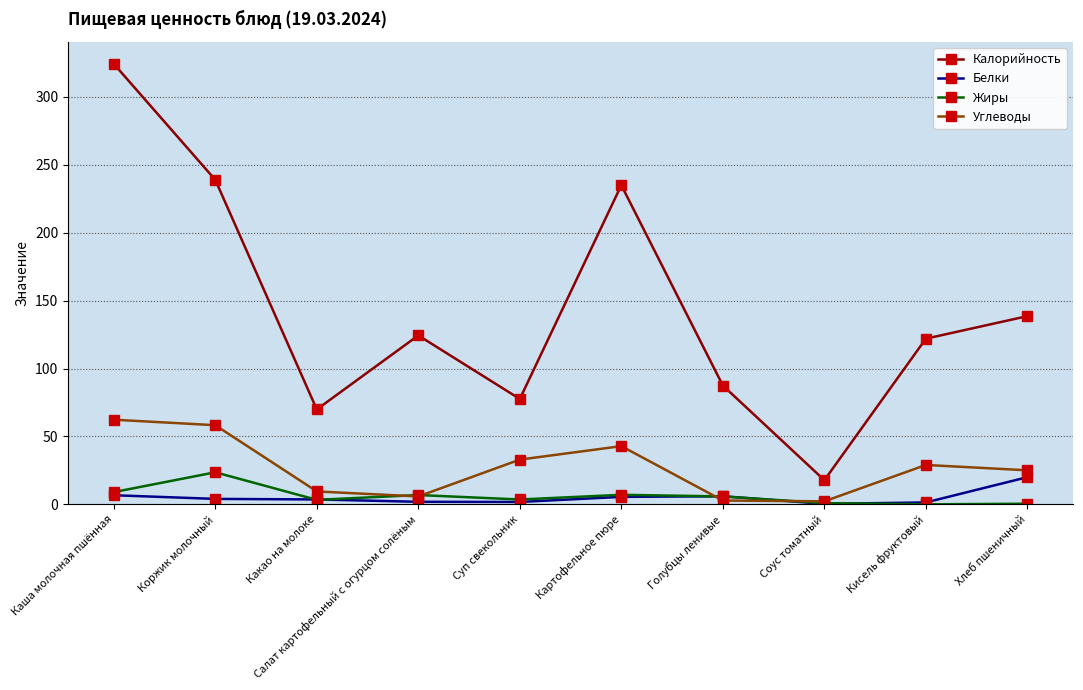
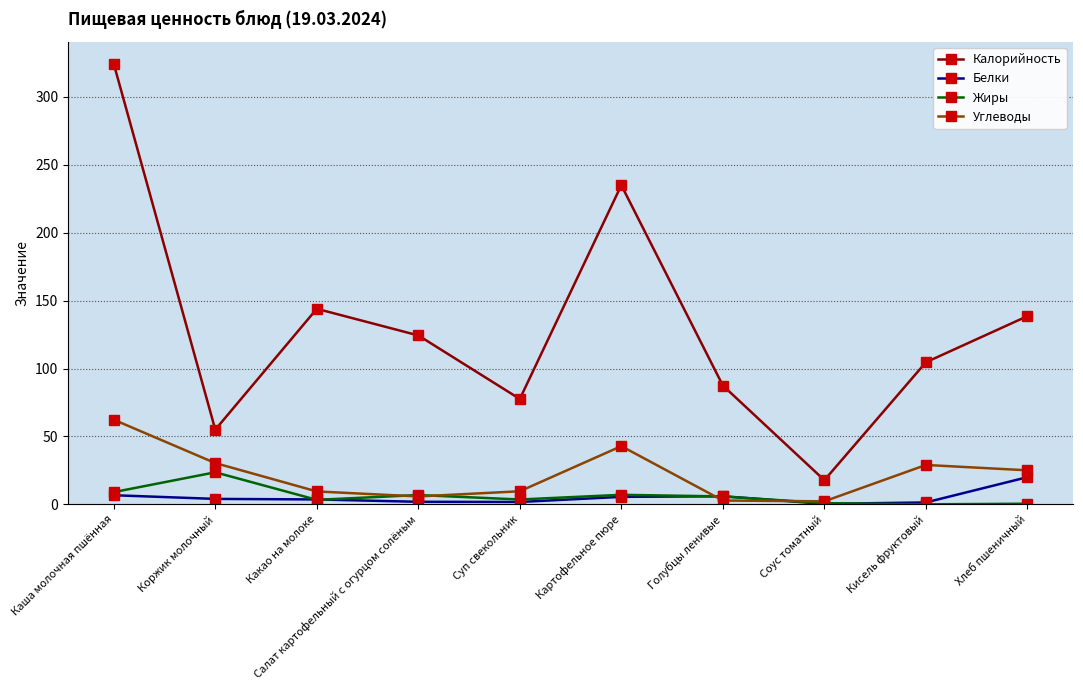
  {
    "Калорийность": {
      "Каша молочная пшённая": 324,
-     "Коржик молочный": 239,
-     "Какао на молоке": 70,
+     "Коржик молочный": 55,
+     "Какао на молоке": 144,
      "Салат картофельный с огурцом солёным": 124,
      "Суп свекольник": 78,
      "Картофельное пюре": 235,
      "Голубцы ленивые": 88,
      "Соус томатный": 18,
-     "Кисель фруктовый": 122,
+     "Кисель фруктовый": 105,
      "Хлеб пшеничный": 139
    },
    "Белки": {
      "Каша молочная пшённая": 7,
      "Коржик молочный": 4,
      "Салат картофельный с огурцом солёным": 2,
      "Хлеб пшеничный": 20
    },
    "Жиры": {
      "Каша молочная пшённая": 9,
      "Коржик молочный": 24,
      "Хлеб пшеничный": 0
    },
    "Углеводы": {
      "Каша молочная пшённая": 62,
-     "Коржик молочный": 58,
+     "Коржик молочный": 30,
      "Какао на молоке": 10,
-     "Суп свекольник": 33,
+     "Суп свекольник": 10,
      "Картофельное пюре": 43,
      "Голубцы ленивые": 3,
      "Кисель фруктовый": 29,
      "Хлеб пшеничный": 25
    }
  }
